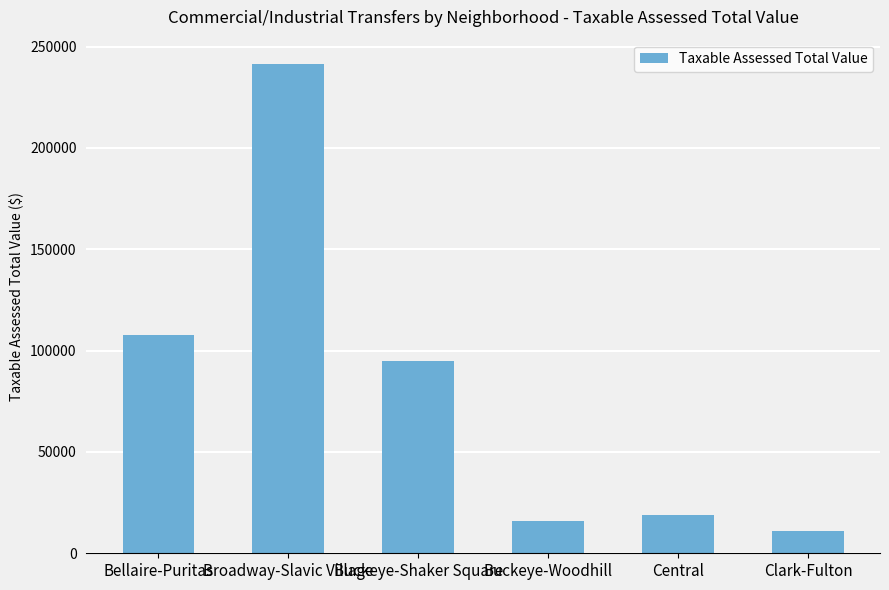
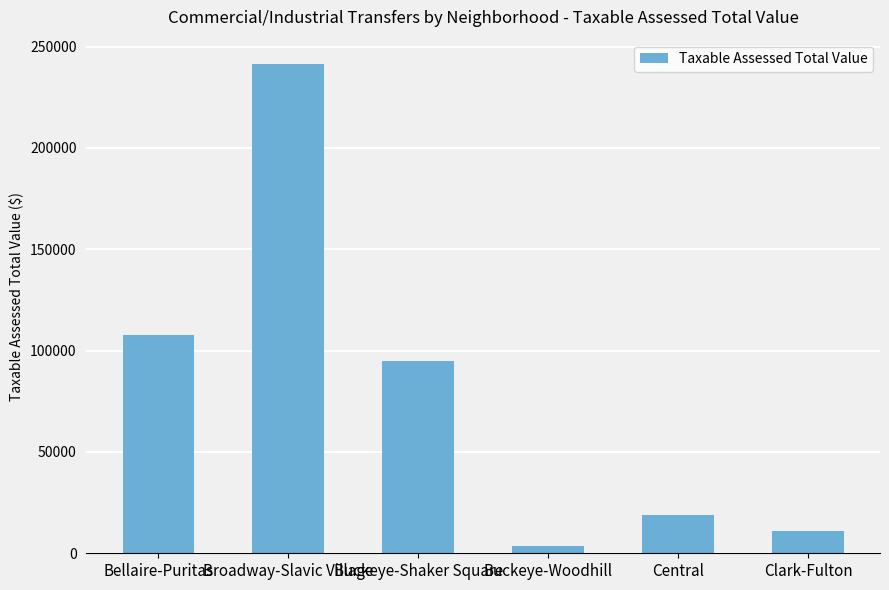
  {
    "Bellaire-Puritas": 107000,
-   "Buckeye-Woodhill": 16000,
+   "Buckeye-Woodhill": 3000,
    "Central": 19000,
    "Clark-Fulton": 11000
  }
